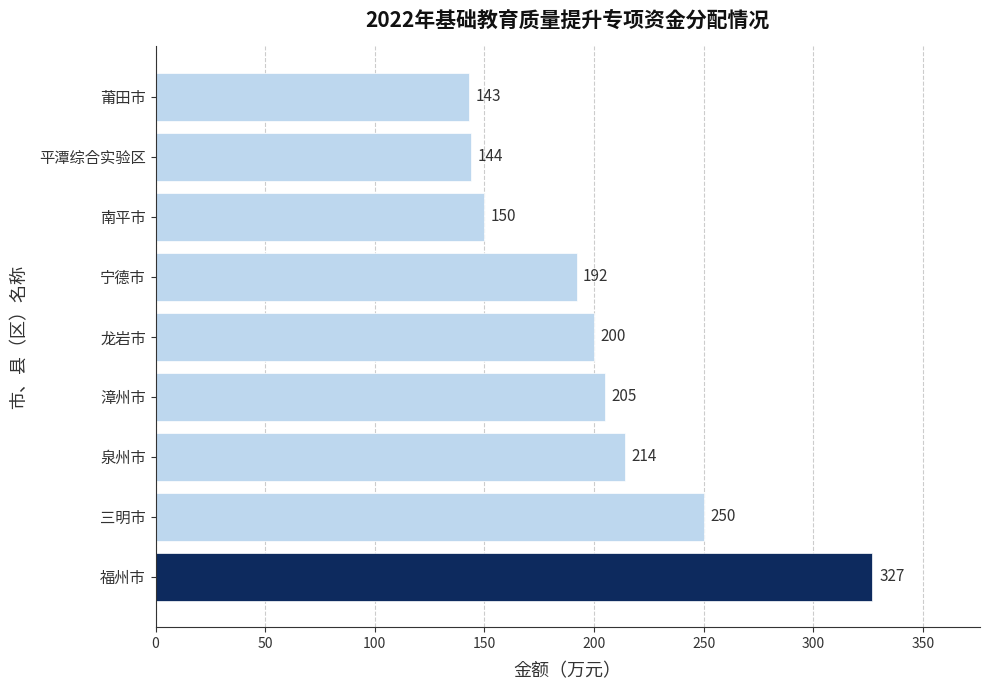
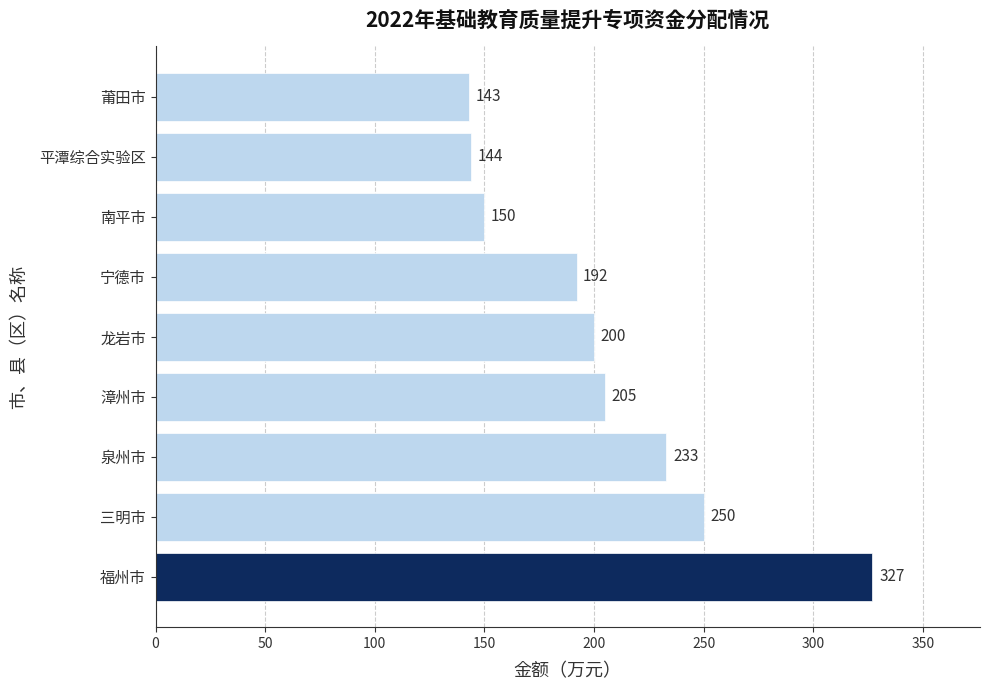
  {
    "莆田市": 143,
    "平潭综合实验区": 144,
    "南平市": 150,
    "宁德市": 192,
    "龙岩市": 200,
    "漳州市": 205,
-   "泉州市": 214,
+   "泉州市": 233,
    "三明市": 250,
    "福州市": 327
  }
